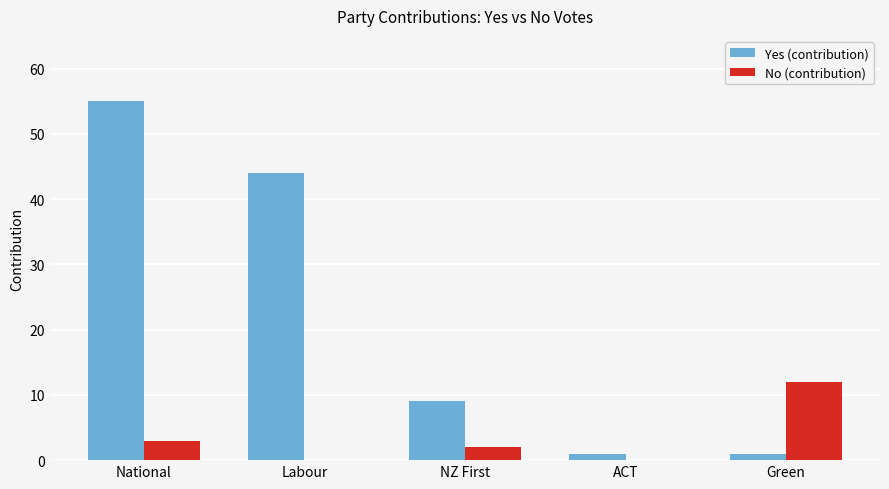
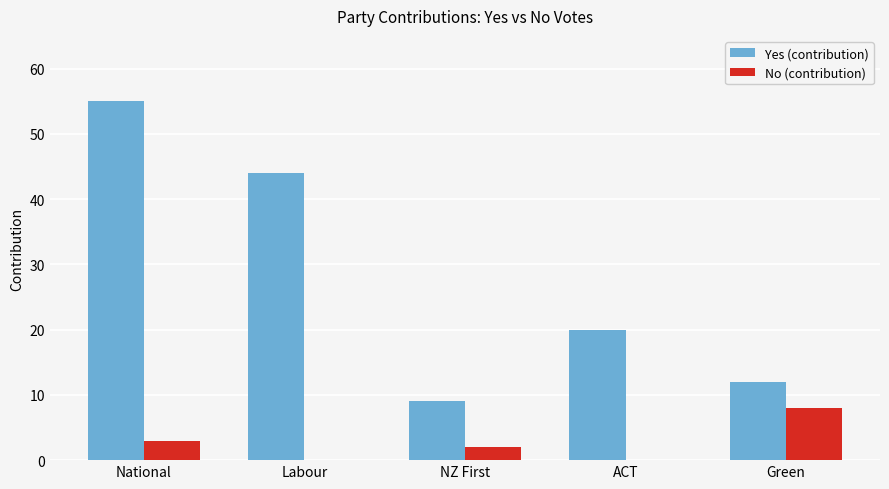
  {
    "Yes (contribution)": {
      "National": 55,
      "Labour": 44,
      "NZ First": 9,
-     "ACT": 1,
-     "Green": 1
+     "ACT": 20,
+     "Green": 12
    },
    "No (contribution)": {
      "National": 3,
      "Labour": 0,
      "NZ First": 2,
      "ACT": 0,
-     "Green": 12
+     "Green": 8
    }
  }
